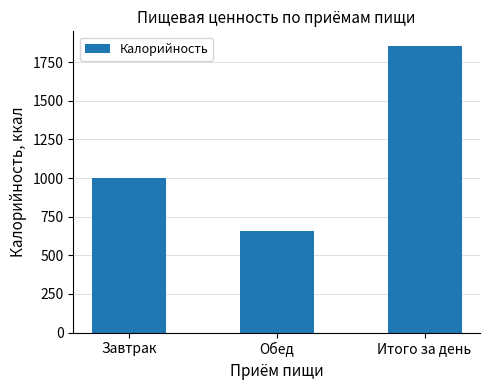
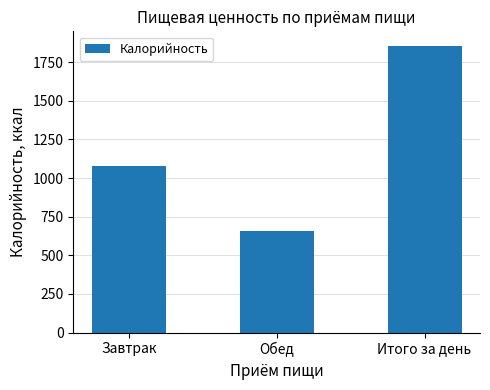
  {
-   "Завтрак": 1000,
+   "Завтрак": 1080,
    "Обед": 660,
    "Итого за день": 1860
  }
